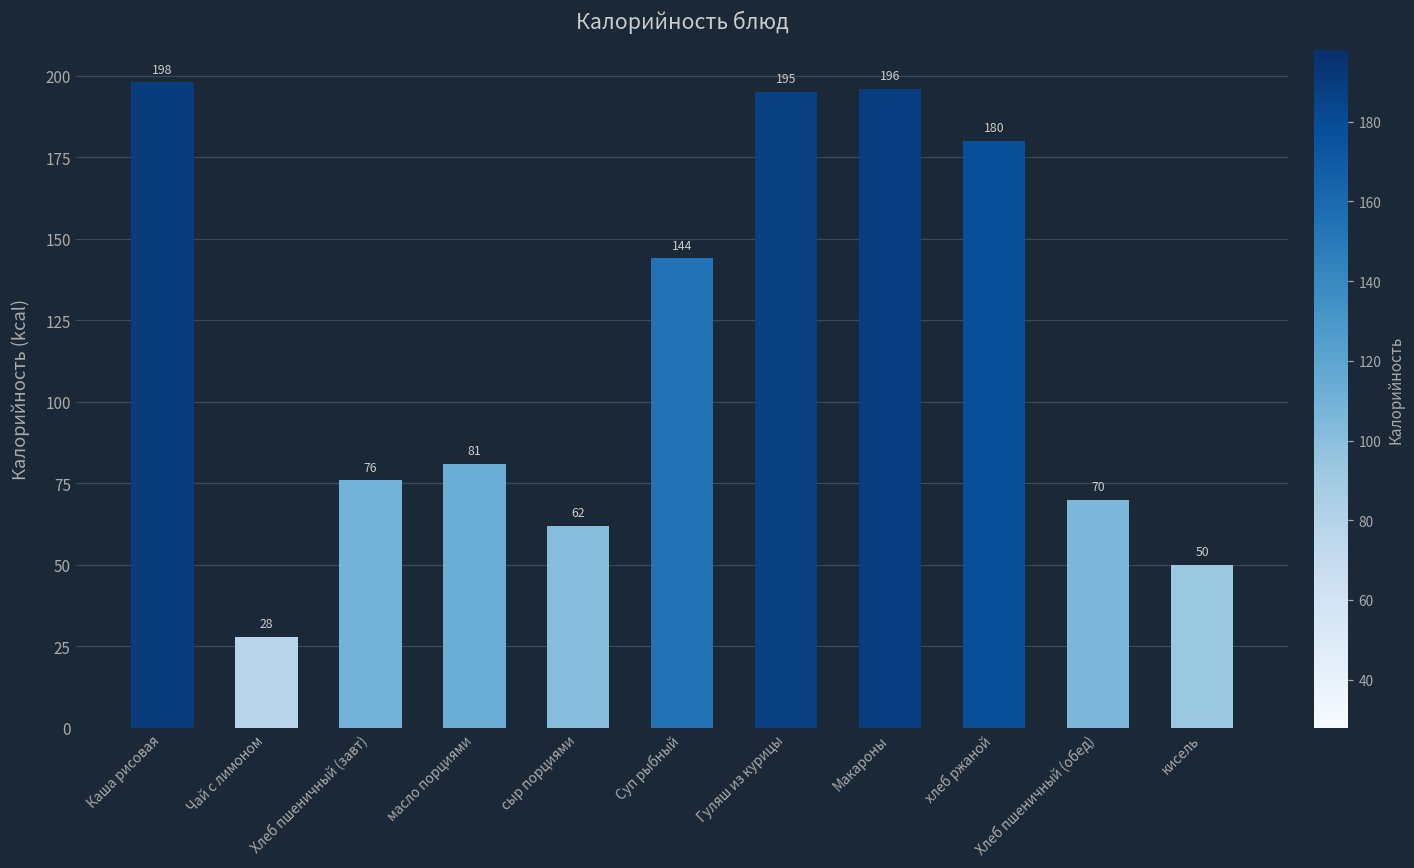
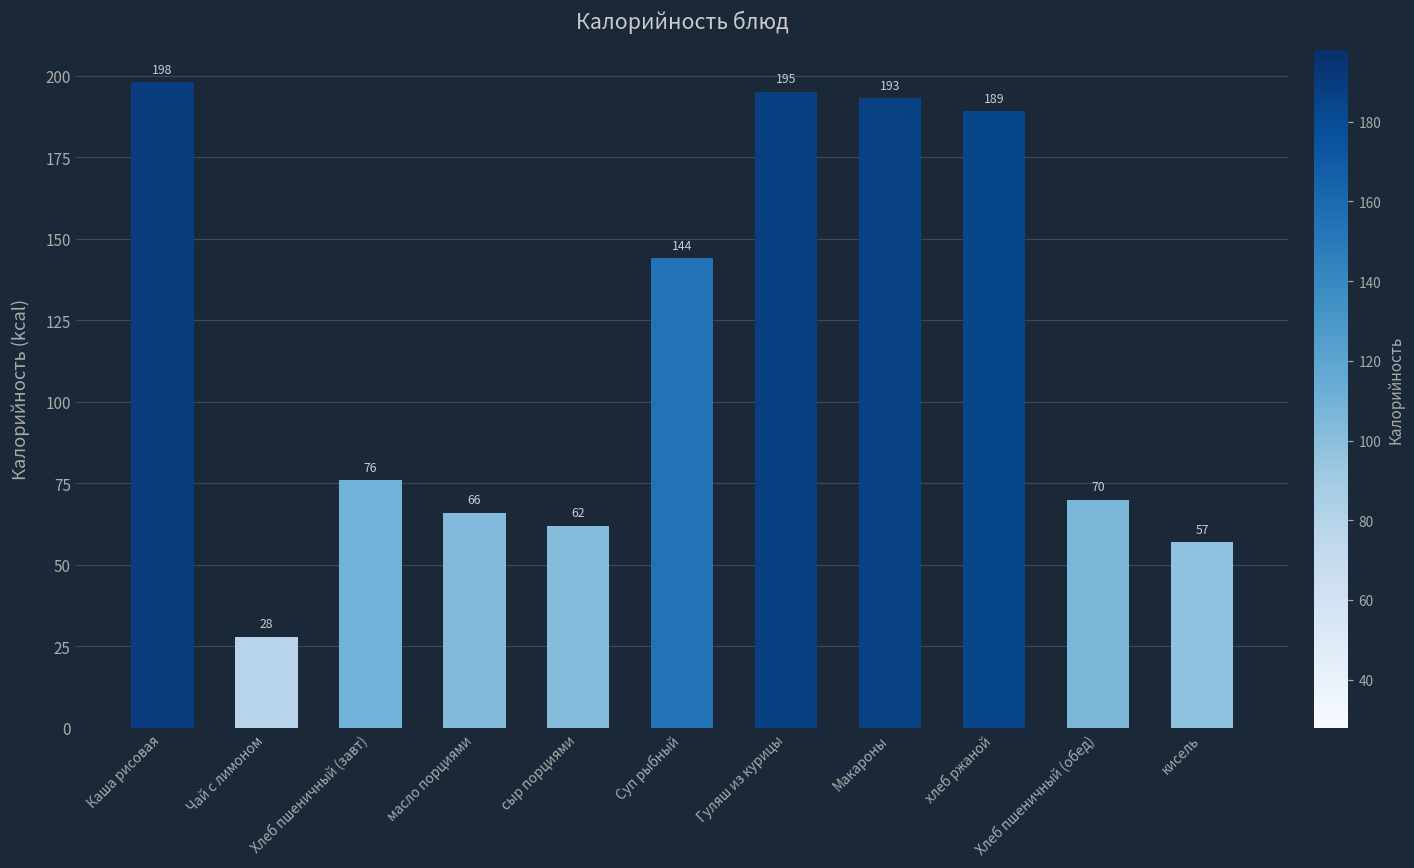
  {
    "Каша рисовая": 198,
    "Чай с лимоном": 28,
    "Хлеб пшеничный (завт)": 76,
-   "масло порциями": 81,
+   "масло порциями": 66,
    "сыр порциями": 62,
    "Суп рыбный": 144,
    "Гуляш из курицы": 195,
-   "Макароны": 196,
-   "хлеб ржаной": 180,
+   "Макароны": 193,
+   "хлеб ржаной": 189,
    "Хлеб пшеничный (обед)": 70,
-   "кисель": 50
+   "кисель": 57
  }
